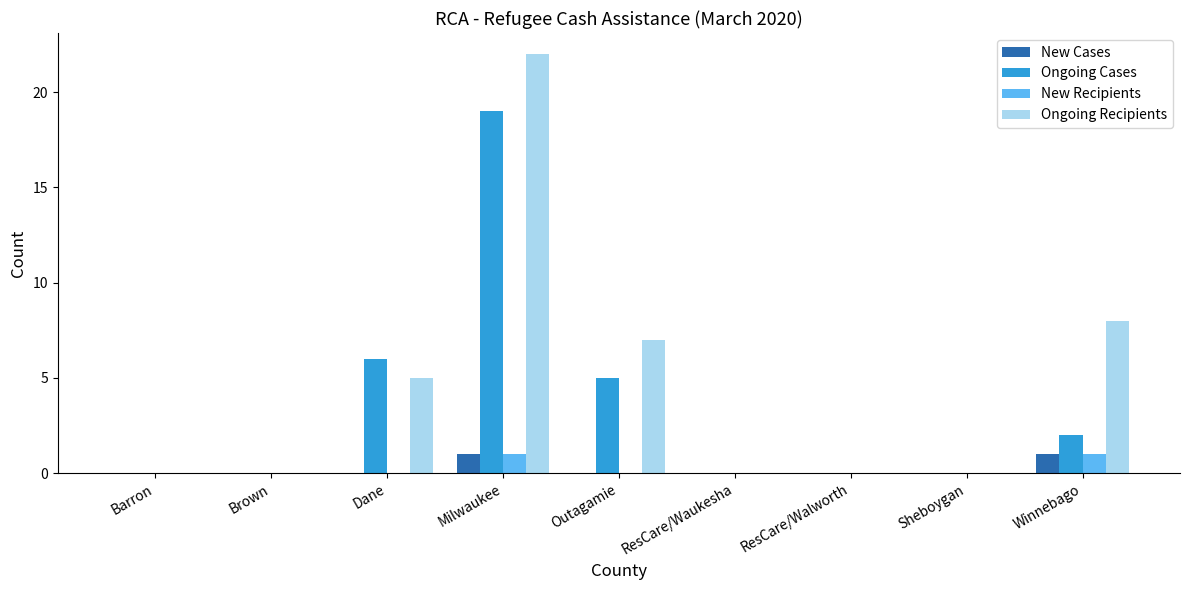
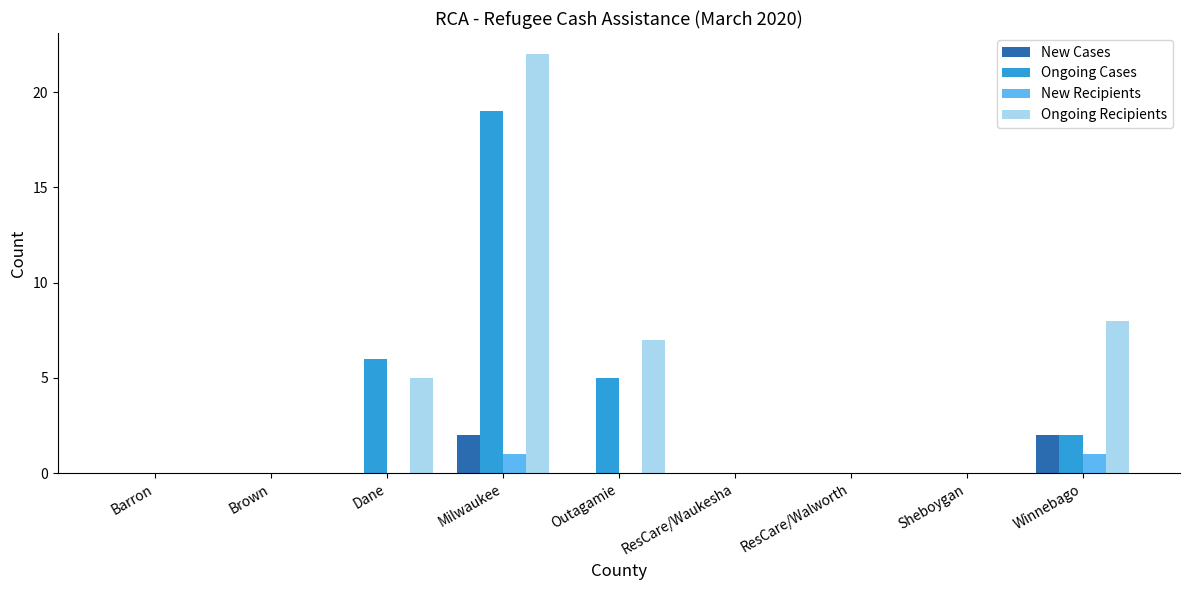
  {
    "New Cases": {
      "Barron": 0,
      "Brown": 0,
      "Dane": 0,
-     "Milwaukee": 1,
+     "Milwaukee": 2,
      "Outagamie": 0,
      "ResCare/Waukesha": 0,
      "ResCare/Walworth": 0,
      "Sheboygan": 0,
-     "Winnebago": 1
+     "Winnebago": 2
    },
    "Ongoing Recipients": {
      "Barron": 0,
      "Brown": 0,
      "Dane": 5,
      "Milwaukee": 22,
      "Outagamie": 7,
      "ResCare/Waukesha": 0,
      "ResCare/Walworth": 0,
      "Sheboygan": 0,
      "Winnebago": 8
    }
  }
